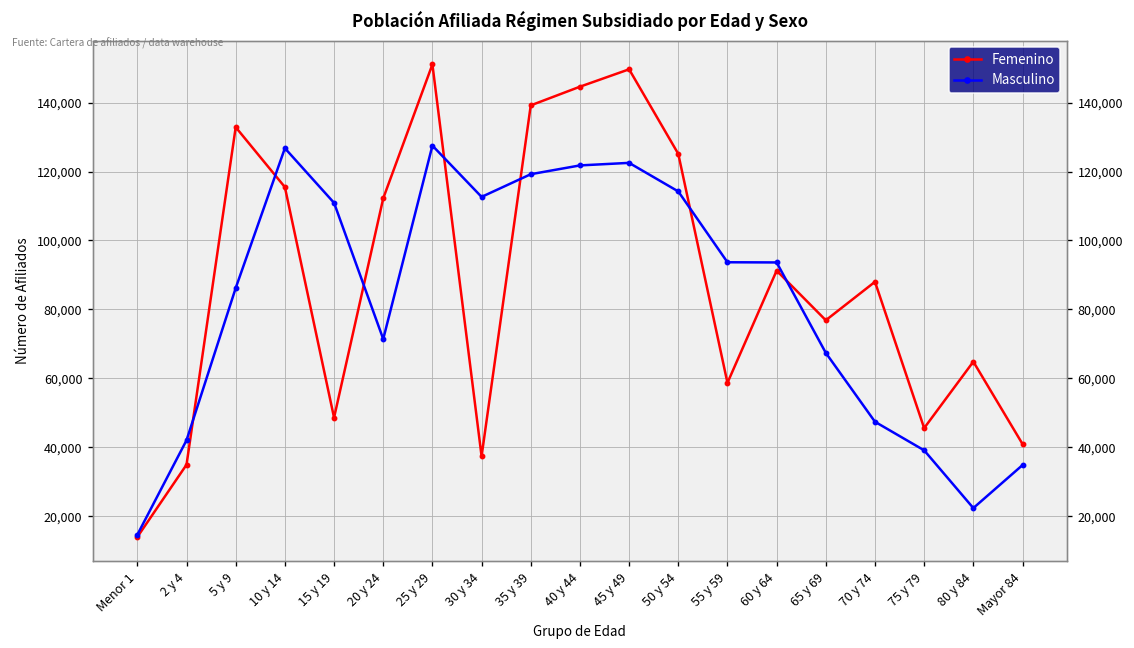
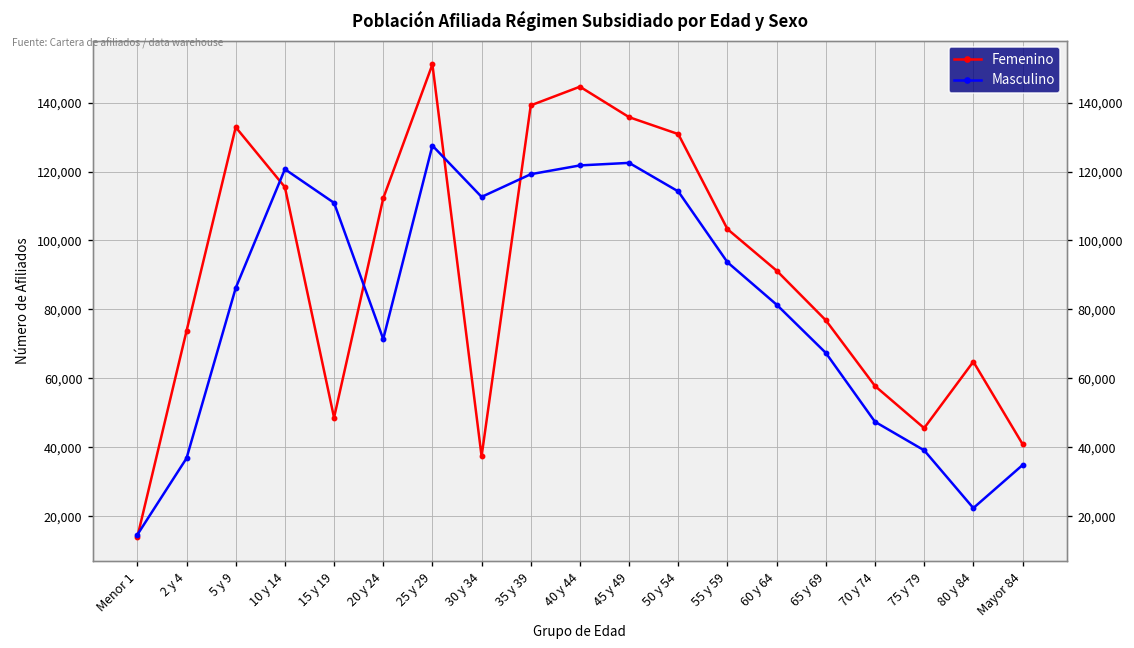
  {
    "Femenino": {
-     "2 y 4": "35,000",
+     "2 y 4": "74,000",
      "5 y 9": "133,000",
      "10 y 14": "115,000",
      "15 y 19": "49,000",
      "20 y 24": "112,000",
      "25 y 29": "151,000",
      "30 y 34": "37,000",
      "35 y 39": "139,000",
      "40 y 44": "145,000",
-     "45 y 49": "150,000",
-     "50 y 54": "125,000",
-     "55 y 59": "59,000",
+     "45 y 49": "136,000",
+     "50 y 54": "131,000",
+     "55 y 59": "103,000",
      "60 y 64": "91,000",
      "65 y 69": "77,000",
-     "70 y 74": "88,000",
+     "70 y 74": "58,000",
      "75 y 79": "46,000",
      "80 y 84": "65,000",
      "Mayor 84": "41,000"
    },
    "Masculino": {
-     "2 y 4": "42,000",
+     "2 y 4": "37,000",
      "5 y 9": "86,000",
-     "10 y 14": "127,000",
+     "10 y 14": "121,000",
      "15 y 19": "111,000",
      "20 y 24": "71,000",
      "25 y 29": "128,000",
      "30 y 34": "113,000",
      "35 y 39": "119,000",
      "40 y 44": "122,000",
      "45 y 49": "123,000",
      "50 y 54": "114,000",
      "55 y 59": "94,000",
-     "60 y 64": "94,000",
+     "60 y 64": "81,000",
      "65 y 69": "67,000",
      "70 y 74": "47,000",
      "75 y 79": "39,000",
      "80 y 84": "22,000",
      "Mayor 84": "35,000"
    }
  }
